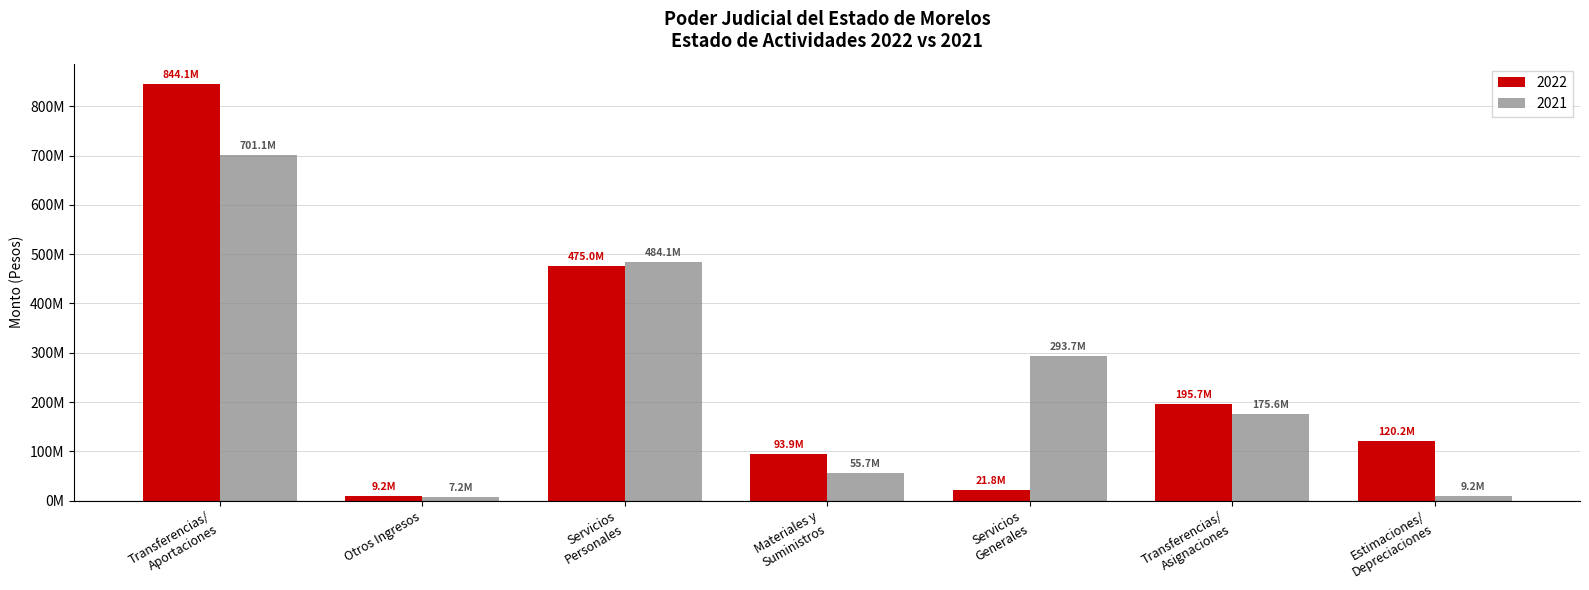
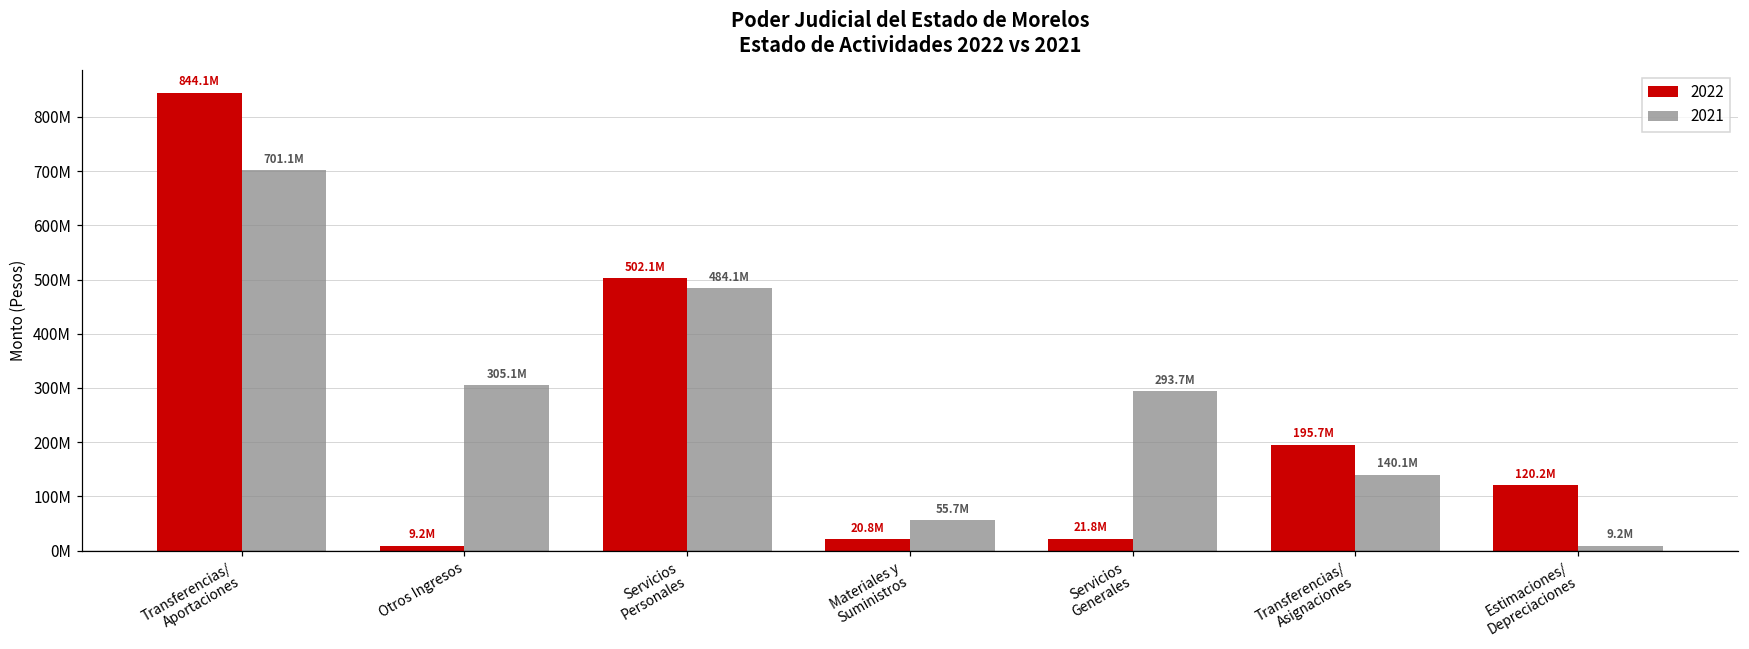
  {
    "2022": {
      "Transferencias/ Aportaciones": "844.1M",
      "Otros Ingresos": "9.2M",
-     "Servicios Personales": "475.0M",
-     "Materiales y Suministros": "93.9M",
+     "Servicios Personales": "502.1M",
+     "Materiales y Suministros": "20.8M",
      "Servicios Generales": "21.8M",
      "Transferencias/ Asignaciones": "195.7M",
      "Estimaciones/ Depreciaciones": "120.2M"
    },
    "2021": {
      "Transferencias/ Aportaciones": "701.1M",
-     "Otros Ingresos": "7.2M",
+     "Otros Ingresos": "305.1M",
      "Servicios Personales": "484.1M",
      "Materiales y Suministros": "55.7M",
      "Servicios Generales": "293.7M",
-     "Transferencias/ Asignaciones": "175.6M",
+     "Transferencias/ Asignaciones": "140.1M",
      "Estimaciones/ Depreciaciones": "9.2M"
    }
  }
